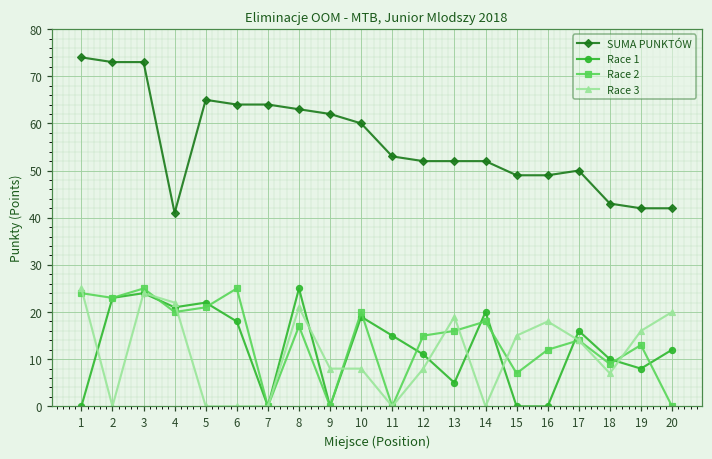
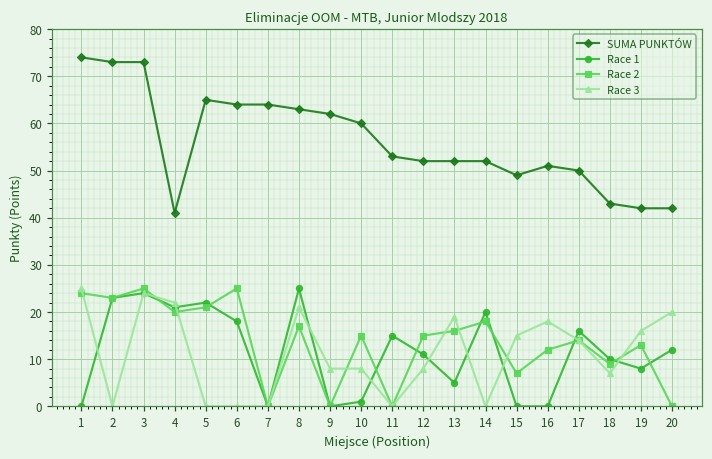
  {
    "SUMA PUNKTÓW": {
      "1": 74,
      "2": 73,
      "3": 73,
      "4": 41,
      "5": 65,
      "6": 64,
      "7": 64,
      "8": 63,
      "9": 62,
      "10": 60,
      "11": 53,
      "12": 52,
      "13": 52,
      "14": 52,
      "15": 49,
-     "16": 49,
+     "16": 51,
      "17": 50,
      "18": 43,
      "19": 42,
      "20": 42
    },
    "Race 1": {
      "1": 0,
      "4": 21,
      "5": 22,
      "6": 18,
      "8": 25,
-     "10": 19,
+     "10": 1,
      "11": 15,
      "12": 11,
      "13": 5,
      "14": 20,
      "15": 0,
      "16": 0,
      "17": 16,
      "18": 10,
      "19": 8,
      "20": 12
    },
    "Race 2": {
      "1": 24,
      "3": 25,
      "4": 20,
      "5": 21,
      "6": 25,
      "8": 17,
-     "10": 20,
+     "10": 15,
      "12": 15,
      "13": 16,
      "14": 18,
      "15": 7,
      "16": 12,
      "18": 9,
      "19": 13,
      "20": 0
    },
    "Race 3": {
      "1": 25,
      "2": 0,
      "4": 22,
      "5": 0,
      "6": 0,
      "8": 21,
      "9": 8,
      "10": 8,
      "12": 8,
      "13": 19,
      "14": 0,
      "15": 15,
      "16": 18,
      "18": 7,
      "19": 16,
      "20": 20
    }
  }
